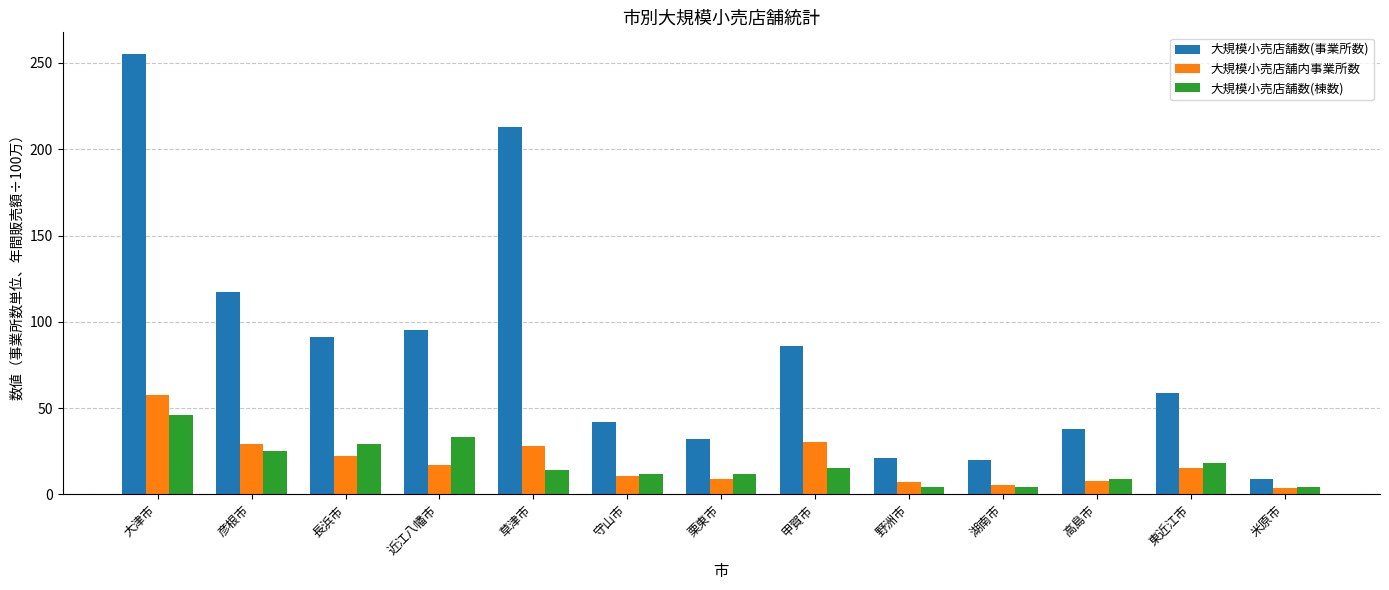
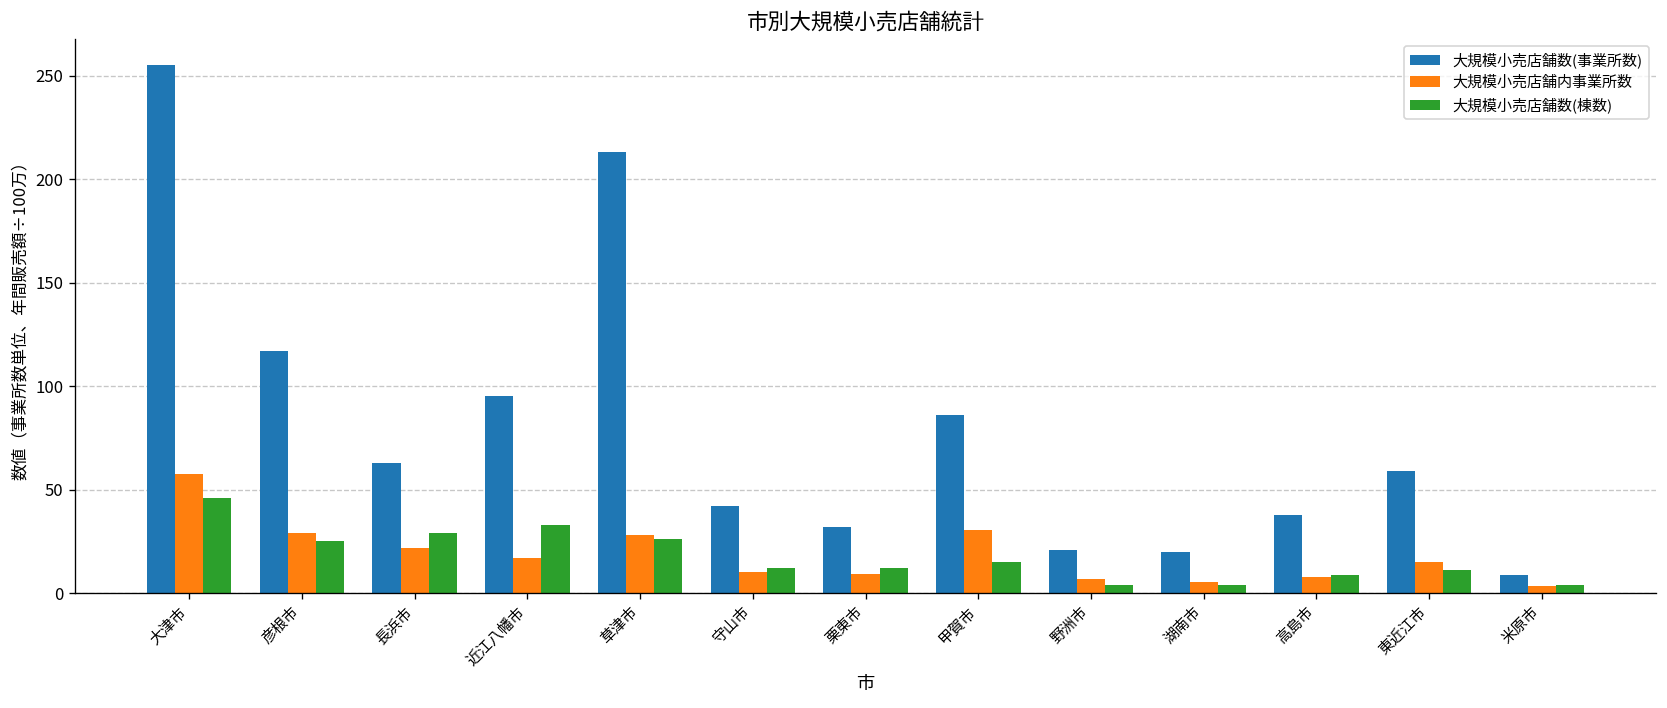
  {
    "大規模小売店舗数(事業所数)": {
      "大津市": 255,
      "彦根市": 117,
-     "長浜市": 91,
+     "長浜市": 63,
      "近江八幡市": 95,
      "草津市": 213,
      "守山市": 42,
      "栗東市": 32,
      "甲賀市": 86,
      "野洲市": 21,
      "湖南市": 20,
      "高島市": 38,
      "東近江市": 59,
      "米原市": 9
    },
    "大規模小売店舗内事業所数": {
      "大津市": 57,
      "彦根市": 29,
      "長浜市": 22,
      "近江八幡市": 17,
      "草津市": 28,
      "守山市": 10,
      "栗東市": 9,
      "甲賀市": 31,
      "野洲市": 7,
      "湖南市": 5,
      "高島市": 8,
      "東近江市": 15,
      "米原市": 4
    },
    "大規模小売店舗数(棟数)": {
      "大津市": 46,
      "彦根市": 25,
      "長浜市": 29,
      "近江八幡市": 33,
-     "草津市": 14,
+     "草津市": 26,
      "守山市": 12,
      "栗東市": 12,
      "甲賀市": 15,
      "野洲市": 4,
      "湖南市": 4,
      "高島市": 9,
-     "東近江市": 18,
+     "東近江市": 11,
      "米原市": 4
    }
  }
